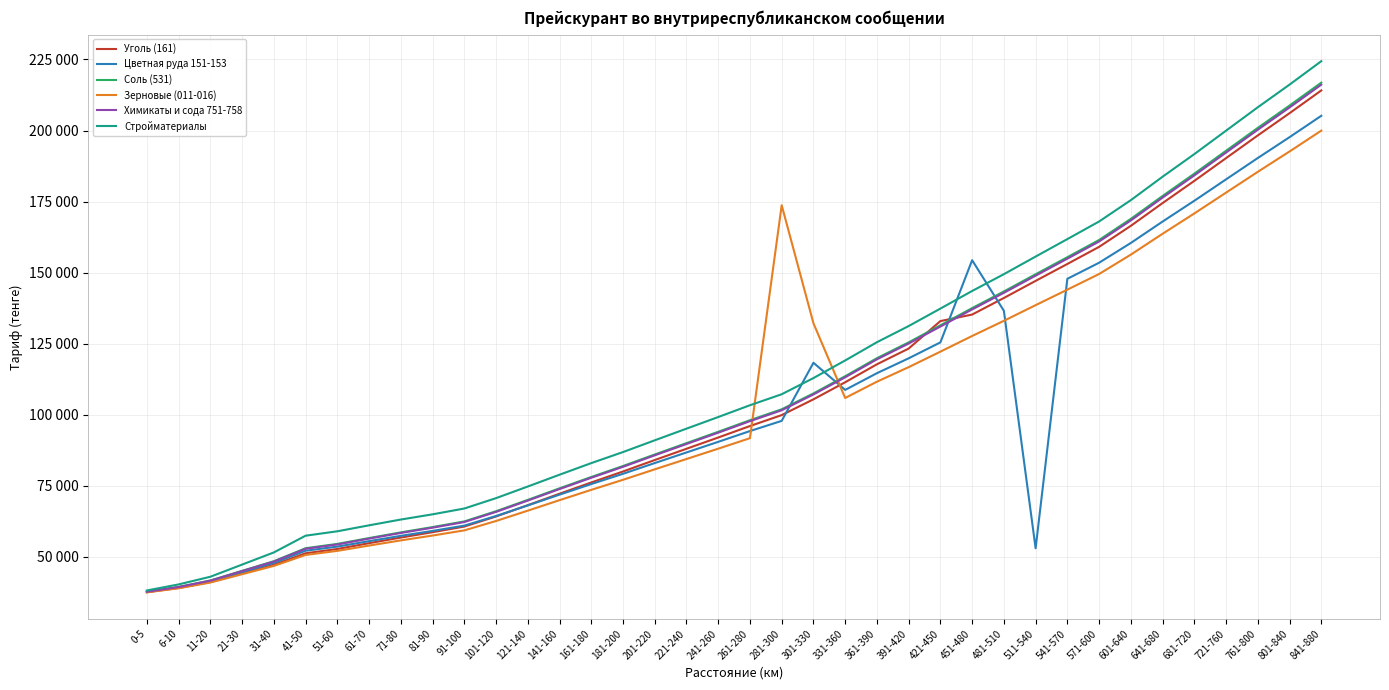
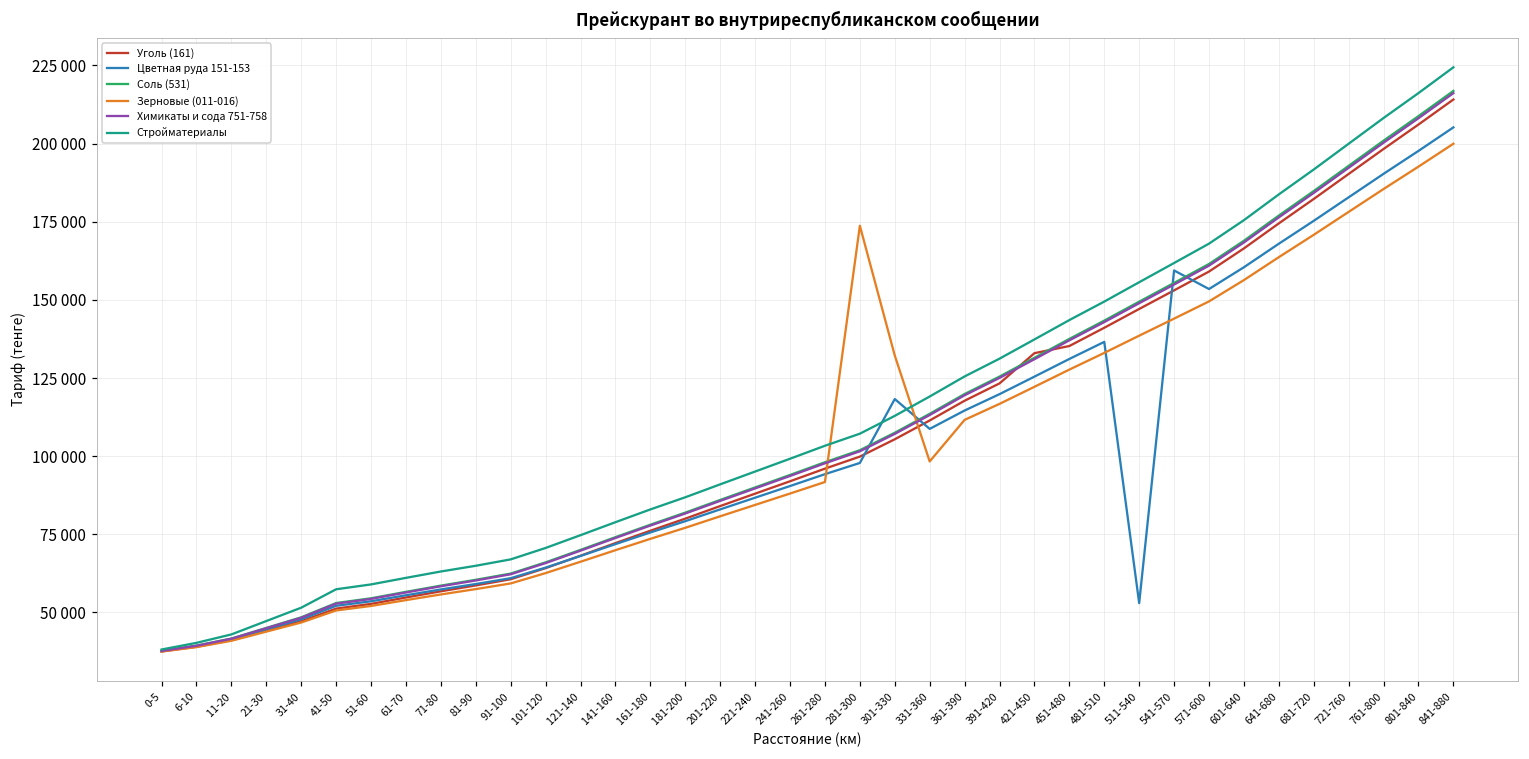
  {
    "Уголь (161)": {
      "201-220": 84000,
      "221-240": 88000,
      "241-260": 92000,
      "261-280": 96000,
      "281-300": 100000,
      "301-330": 105000,
      "331-360": 111000,
      "361-390": 118000,
      "391-420": 123000,
      "421-450": 133000,
      "451-480": 135000,
      "481-510": 141000,
      "511-540": 147000,
      "541-570": 153000,
      "571-600": 159000,
      "601-640": 166000,
      "641-680": 174000,
      "681-720": 182000,
      "721-760": 190000,
      "761-800": 198000,
      "801-840": 206000,
      "841-880": 214000
    },
    "Цветная руда 151-153": {
      "201-220": 83000,
      "221-240": 87000,
      "241-260": 90000,
      "261-280": 94000,
      "281-300": 98000,
      "301-330": 118000,
      "331-360": 109000,
      "361-390": 115000,
      "391-420": 120000,
      "421-450": 125000,
-     "451-480": 154000,
+     "451-480": 131000,
      "481-510": 137000,
      "511-540": 53000,
-     "541-570": 148000,
+     "541-570": 159000,
      "571-600": 153000,
      "601-640": 160000,
      "641-680": 168000,
      "681-720": 175000,
      "721-760": 183000,
      "761-800": 190000,
      "801-840": 198000,
      "841-880": 205000
    },
    "Зерновые (011-016)": {
      "71-80": 56000,
      "81-90": 57000,
      "91-100": 59000,
      "101-120": 63000,
      "121-140": 66000,
      "141-160": 70000,
      "161-180": 74000,
      "181-200": 77000,
      "201-220": 81000,
      "221-240": 84000,
      "241-260": 88000,
      "261-280": 92000,
      "281-300": 174000,
      "301-330": 132000,
-     "331-360": 106000,
+     "331-360": 98000,
      "361-390": 112000,
      "391-420": 117000,
      "421-450": 122000,
      "451-480": 128000,
      "481-510": 133000,
      "511-540": 139000,
      "541-570": 144000,
      "571-600": 150000,
      "601-640": 156000,
      "641-680": 164000,
      "681-720": 171000,
      "721-760": 178000,
      "761-800": 185000,
      "801-840": 193000,
      "841-880": 200000
    }
  }
